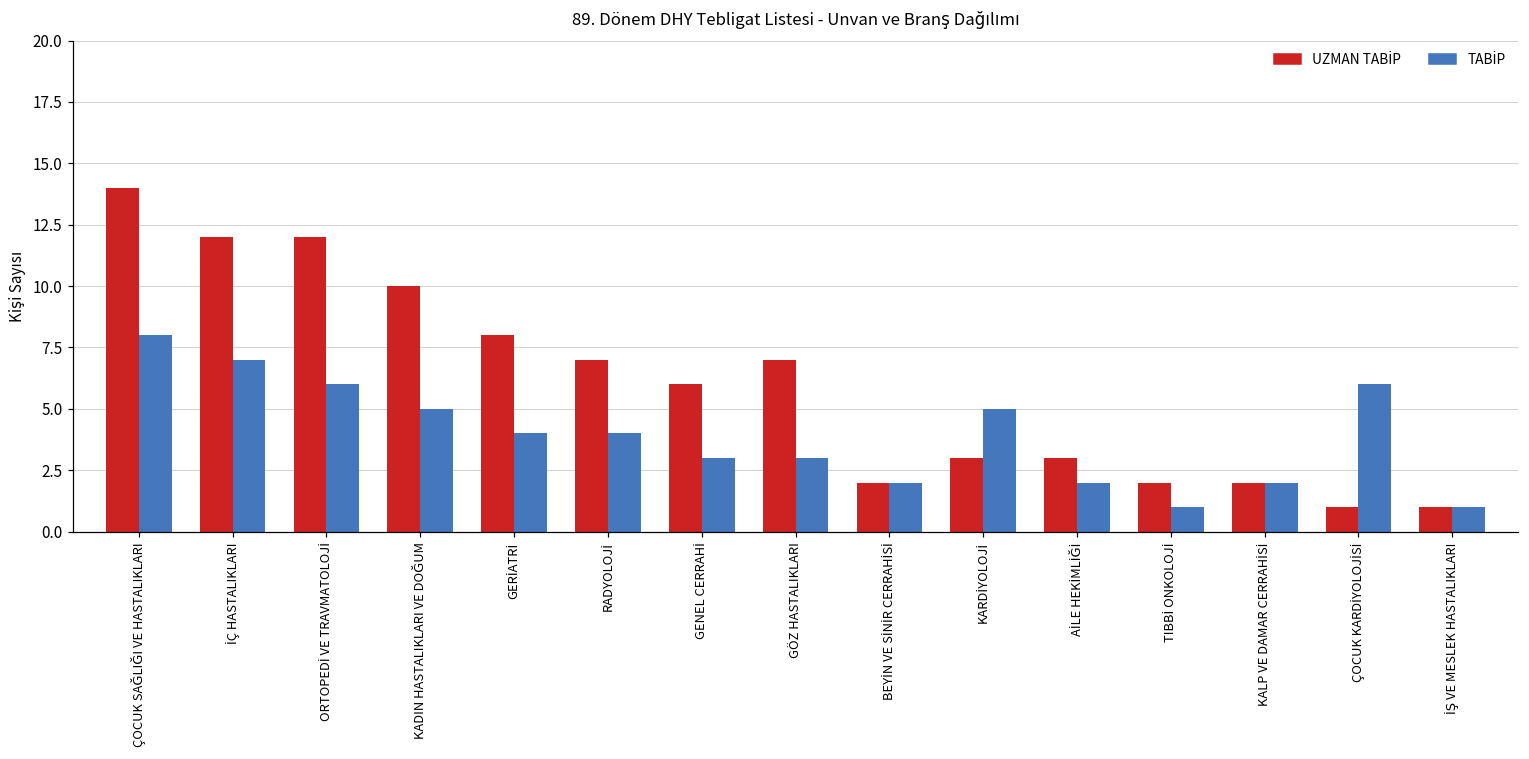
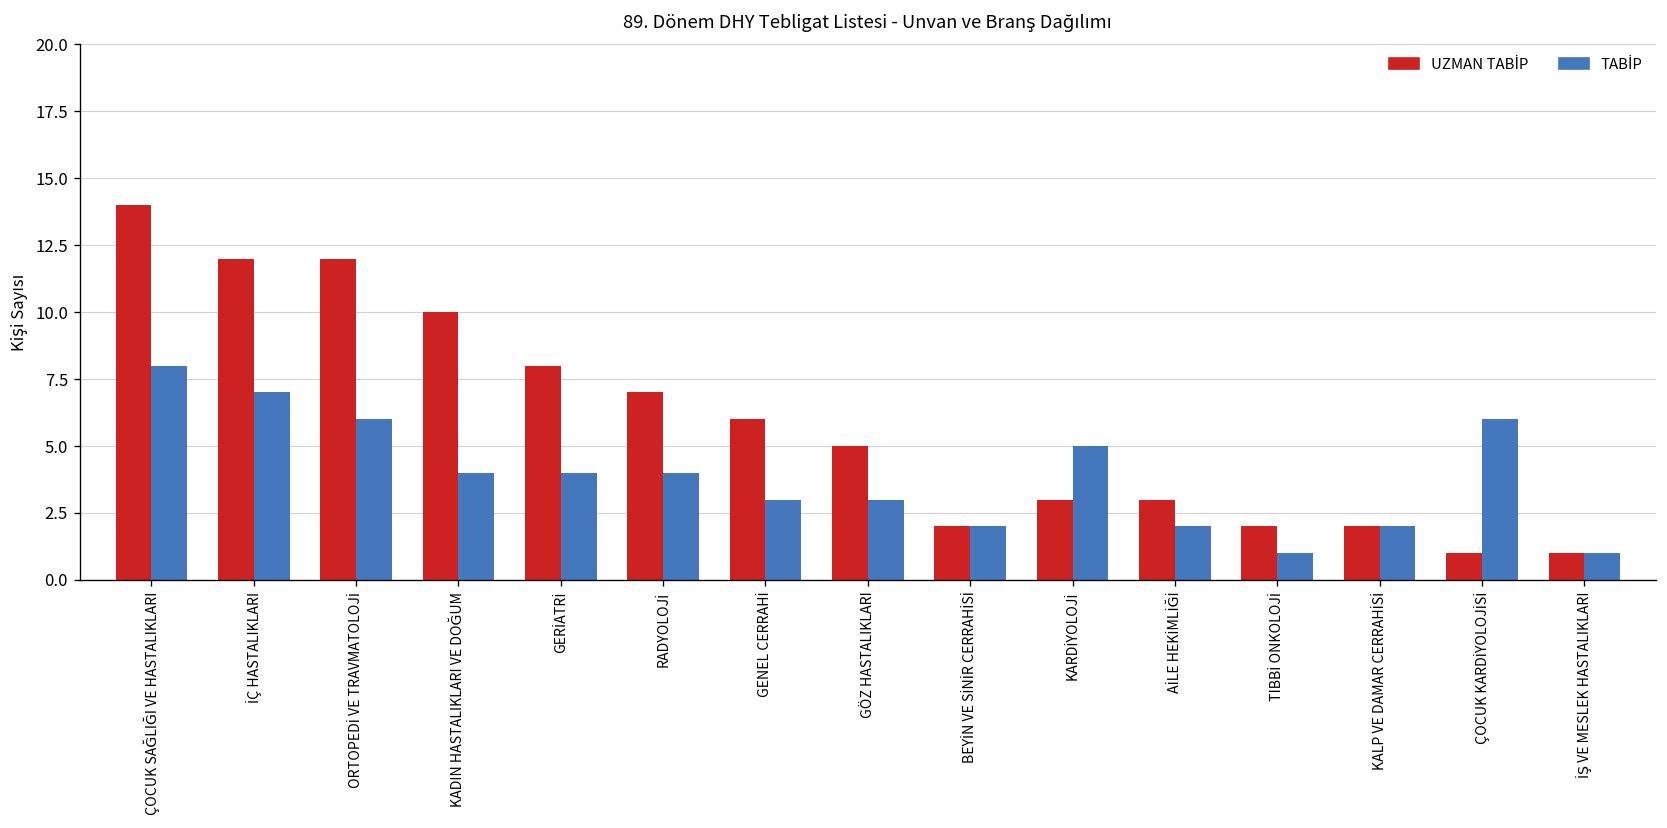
  {
    "UZMAN TABİP": {
      "ÇOCUK SAĞLIĞI VE HASTALIKLARI": 14,
      "İÇ HASTALIKLARI": 12,
      "ORTOPEDİ VE TRAVMATOLOJİ": 12,
      "KADIN HASTALIKLARI VE DOĞUM": 10,
      "GERİATRİ": 8,
      "RADYOLOJİ": 7,
      "GENEL CERRAHİ": 6,
-     "GÖZ HASTALIKLARI": 7,
+     "GÖZ HASTALIKLARI": 5,
      "BEYİN VE SİNİR CERRAHİSİ": 2,
      "KARDİYOLOJİ": 3,
      "AİLE HEKİMLİĞİ": 3,
      "TIBBİ ONKOLOJİ": 2,
      "KALP VE DAMAR CERRAHİSİ": 2,
      "ÇOCUK KARDİYOLOJİSİ": 1,
      "İŞ VE MESLEK HASTALIKLARI": 1
    },
    "TABİP": {
      "ÇOCUK SAĞLIĞI VE HASTALIKLARI": 8,
      "İÇ HASTALIKLARI": 7,
      "ORTOPEDİ VE TRAVMATOLOJİ": 6,
-     "KADIN HASTALIKLARI VE DOĞUM": 5,
+     "KADIN HASTALIKLARI VE DOĞUM": 4,
      "GERİATRİ": 4,
      "RADYOLOJİ": 4,
      "GENEL CERRAHİ": 3,
      "GÖZ HASTALIKLARI": 3,
      "BEYİN VE SİNİR CERRAHİSİ": 2,
      "KARDİYOLOJİ": 5,
      "AİLE HEKİMLİĞİ": 2,
      "TIBBİ ONKOLOJİ": 1,
      "KALP VE DAMAR CERRAHİSİ": 2,
      "ÇOCUK KARDİYOLOJİSİ": 6,
      "İŞ VE MESLEK HASTALIKLARI": 1
    }
  }
